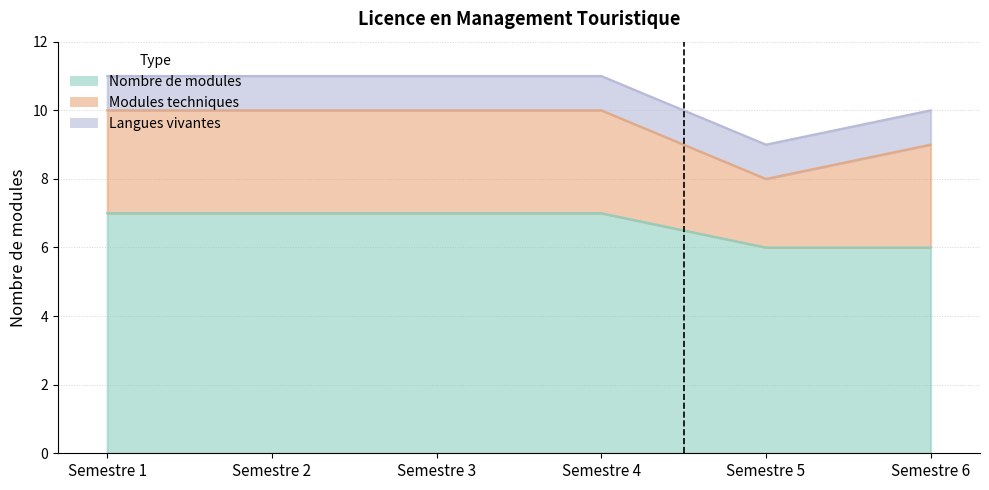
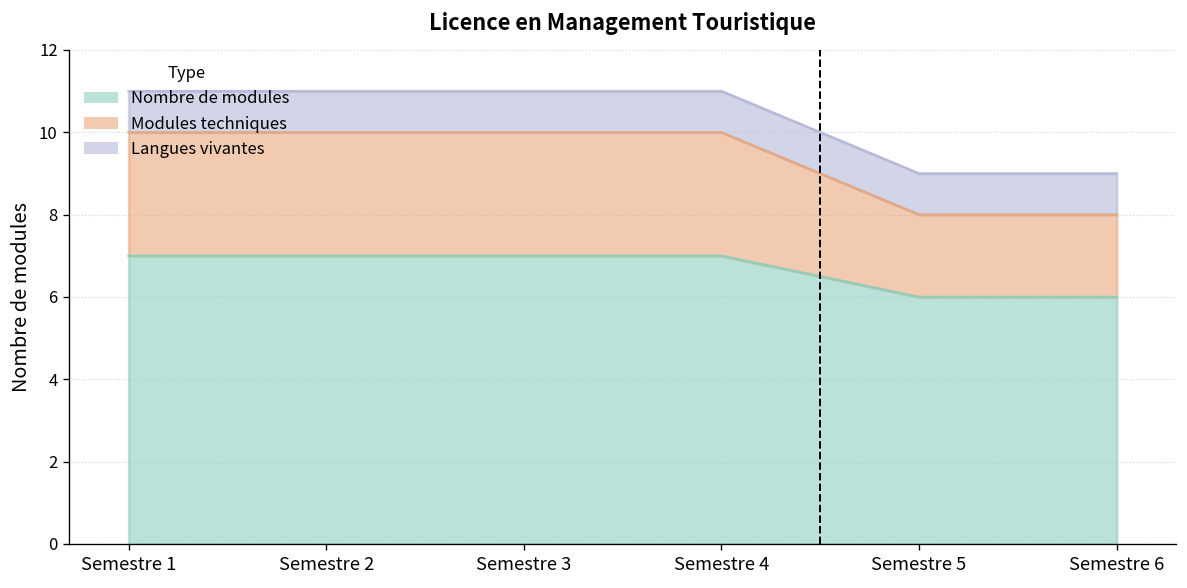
  {
    "Modules techniques": {
      "Semestre 1": 3,
      "Semestre 2": 3,
      "Semestre 3": 3,
      "Semestre 4": 3,
      "Semestre 5": 2,
-     "Semestre 6": 3
+     "Semestre 6": 2
    }
  }
